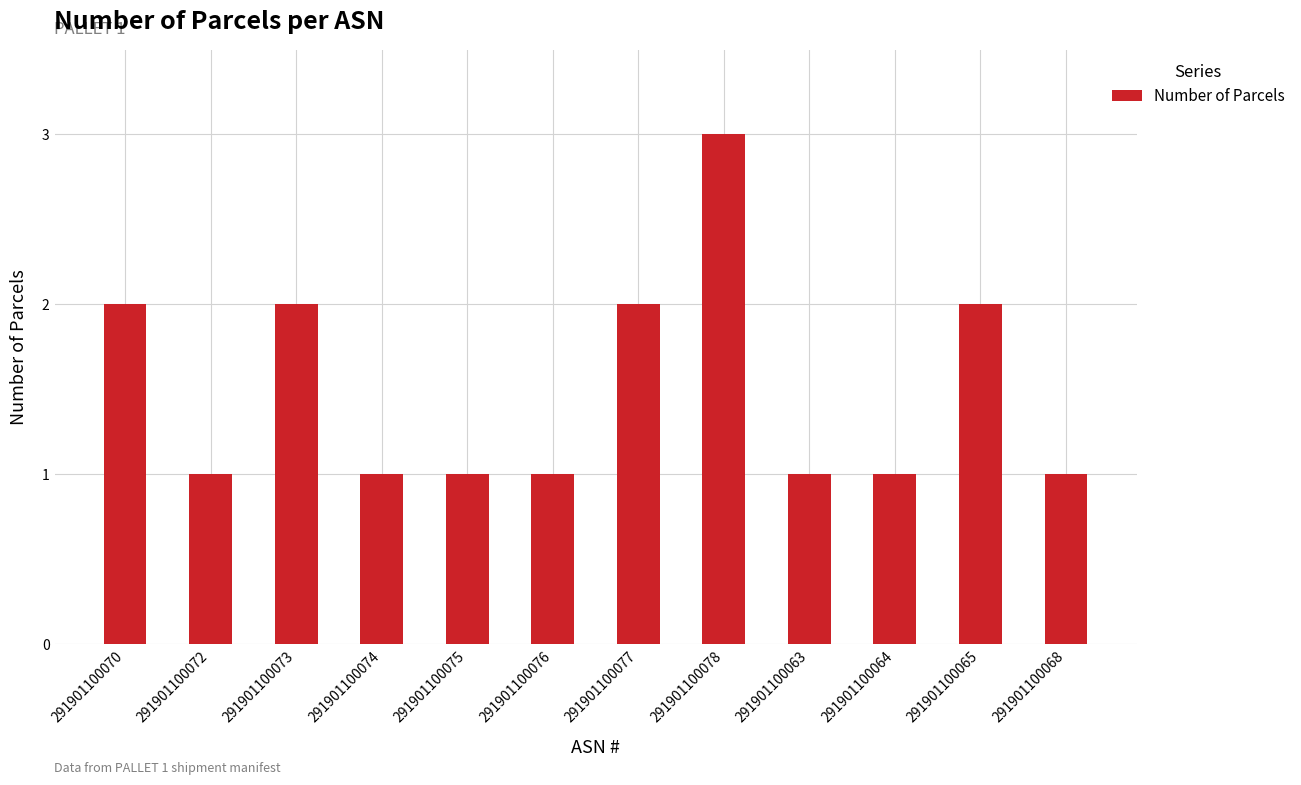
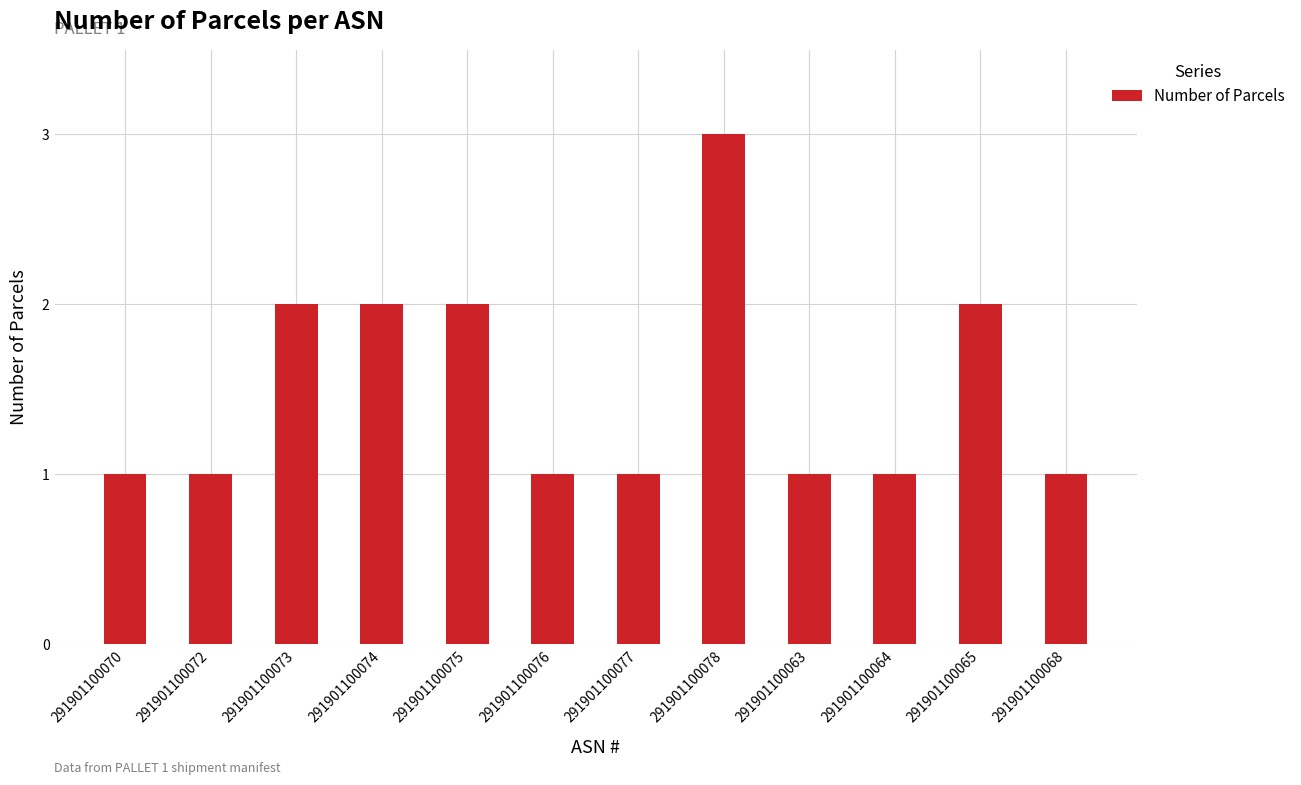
  {
-   "291901100070": 2,
+   "291901100070": 1,
    "291901100072": 1,
    "291901100073": 2,
-   "291901100074": 1,
-   "291901100075": 1,
+   "291901100074": 2,
+   "291901100075": 2,
    "291901100076": 1,
-   "291901100077": 2,
+   "291901100077": 1,
    "291901100078": 3,
    "291901100063": 1,
    "291901100064": 1,
    "291901100065": 2,
    "291901100068": 1
  }
